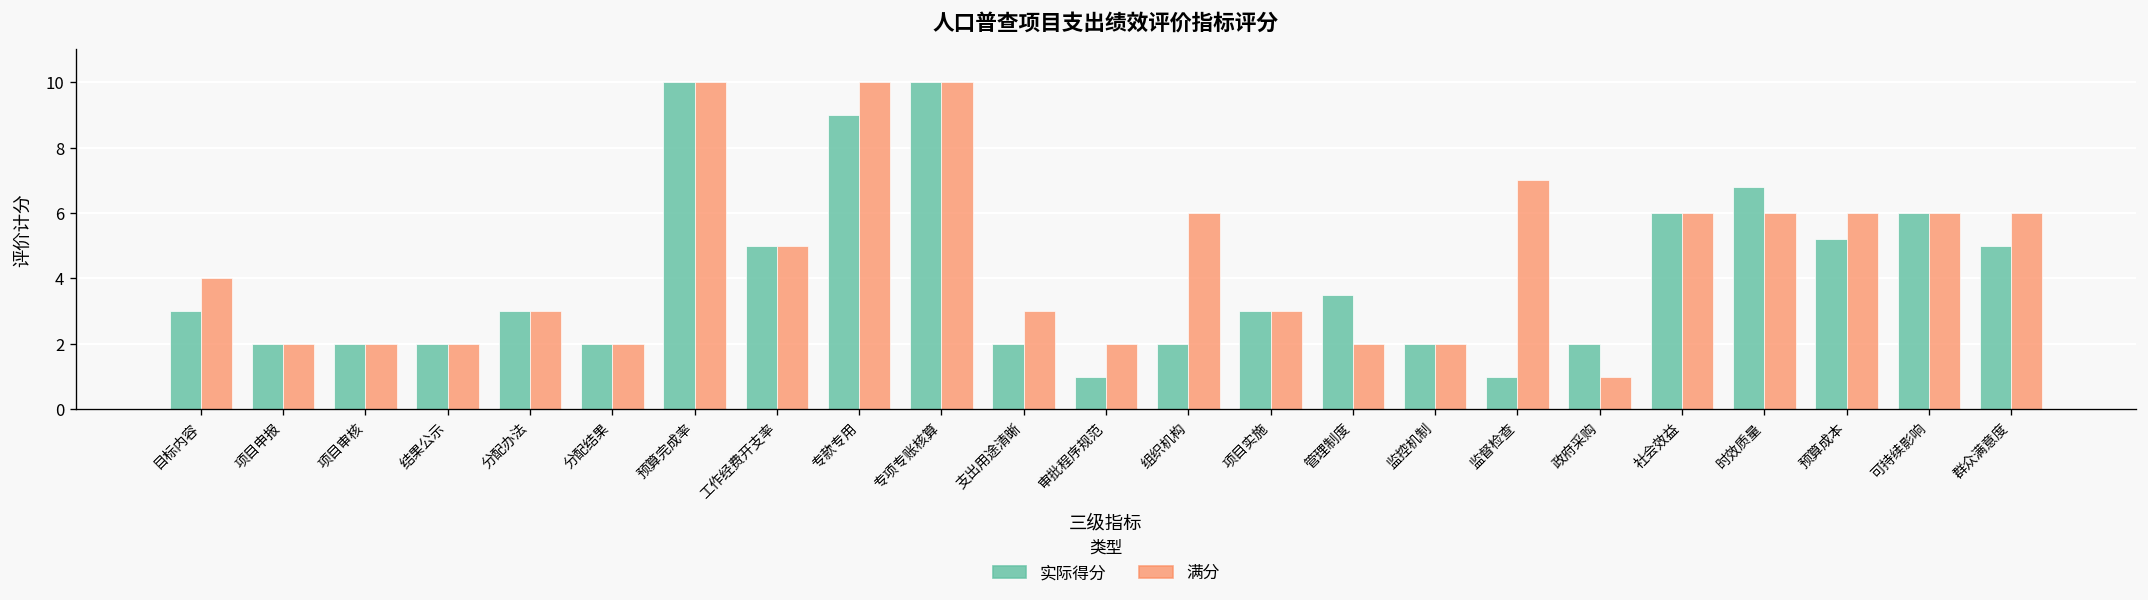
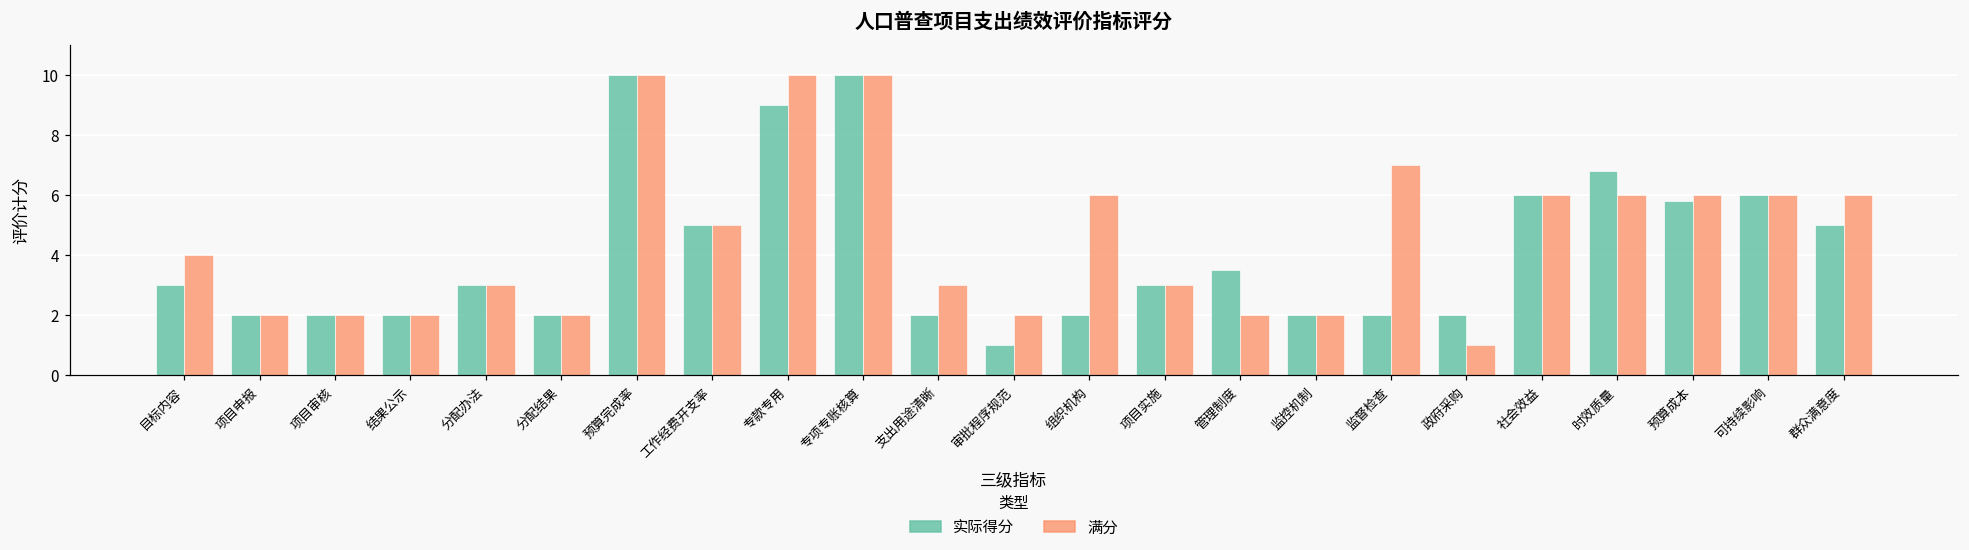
  {
    "实际得分": {
      "目标内容": 3.0,
      "项目申报": 2.0,
      "项目审核": 2.0,
      "结果公示": 2.0,
      "分配办法": 3.0,
      "分配结果": 2.0,
      "预算完成率": 10.0,
      "工作经费开支率": 5.0,
      "专款专用": 9.0,
      "专项专账核算": 10.0,
      "支出用途清晰": 2.0,
      "审批程序规范": 1.0,
      "组织机构": 2.0,
      "项目实施": 3.0,
      "管理制度": 3.5,
      "监控机制": 2.0,
-     "监督检查": 1,
+     "监督检查": 2,
      "政府采购": 2.0,
      "社会效益": 6.0,
      "时效质量": 6.8,
-     "预算成本": 5.2,
+     "预算成本": 5.8,
      "可持续影响": 6.0,
      "群众满意度": 5.0
    },
    "满分": {
      "目标内容": 4.0,
      "项目申报": 2.0,
      "项目审核": 2.0,
      "结果公示": 2.0,
      "分配办法": 3.0,
      "分配结果": 2.0,
      "预算完成率": 10.0,
      "工作经费开支率": 5.0,
      "专款专用": 10.0,
      "专项专账核算": 10.0,
      "支出用途清晰": 3.0,
      "审批程序规范": 2.0,
      "组织机构": 6.0,
      "项目实施": 3.0,
      "管理制度": 2.0,
      "监控机制": 2.0,
      "监督检查": 7.0,
      "政府采购": 1.0,
      "社会效益": 6.0,
      "时效质量": 6.0,
      "预算成本": 6.0,
      "可持续影响": 6.0,
      "群众满意度": 6.0
    }
  }
